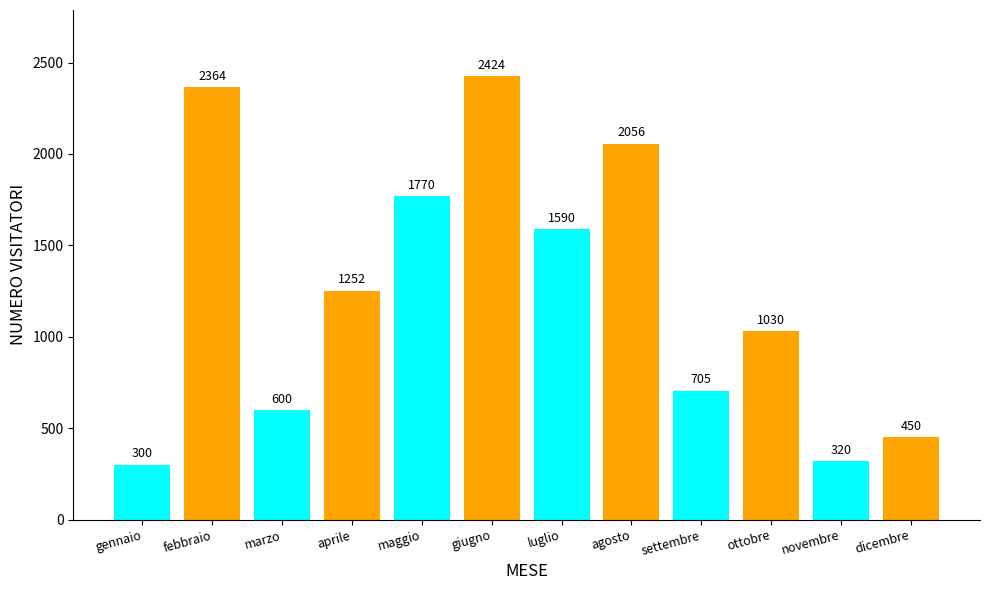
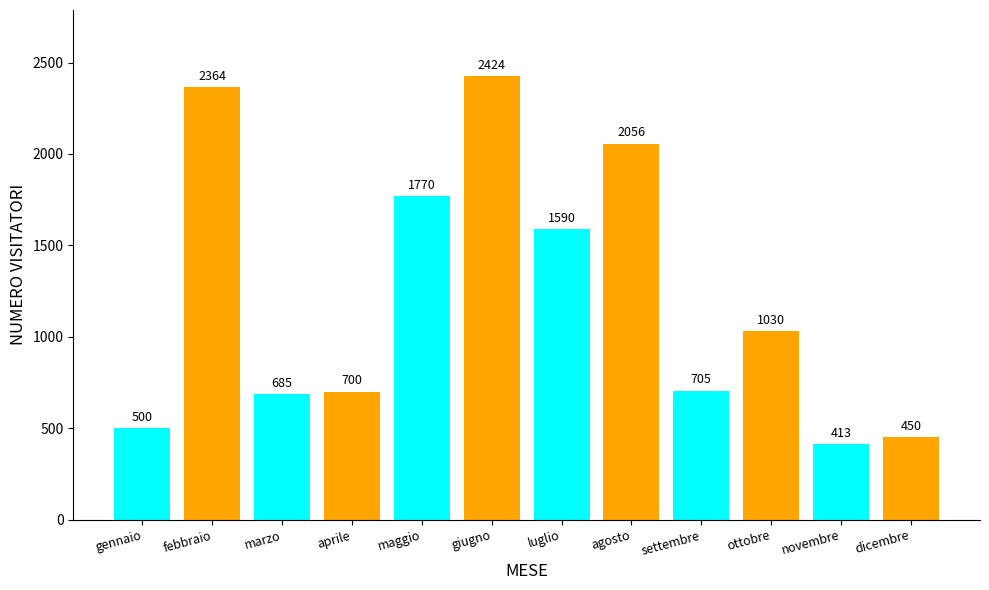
  {
-   "gennaio": 300,
+   "gennaio": 500,
    "febbraio": 2364,
-   "marzo": 600,
-   "aprile": 1252,
+   "marzo": 685,
+   "aprile": 700,
    "maggio": 1770,
    "giugno": 2424,
    "luglio": 1590,
    "agosto": 2056,
    "settembre": 705,
    "ottobre": 1030,
-   "novembre": 320,
+   "novembre": 413,
    "dicembre": 450
  }
